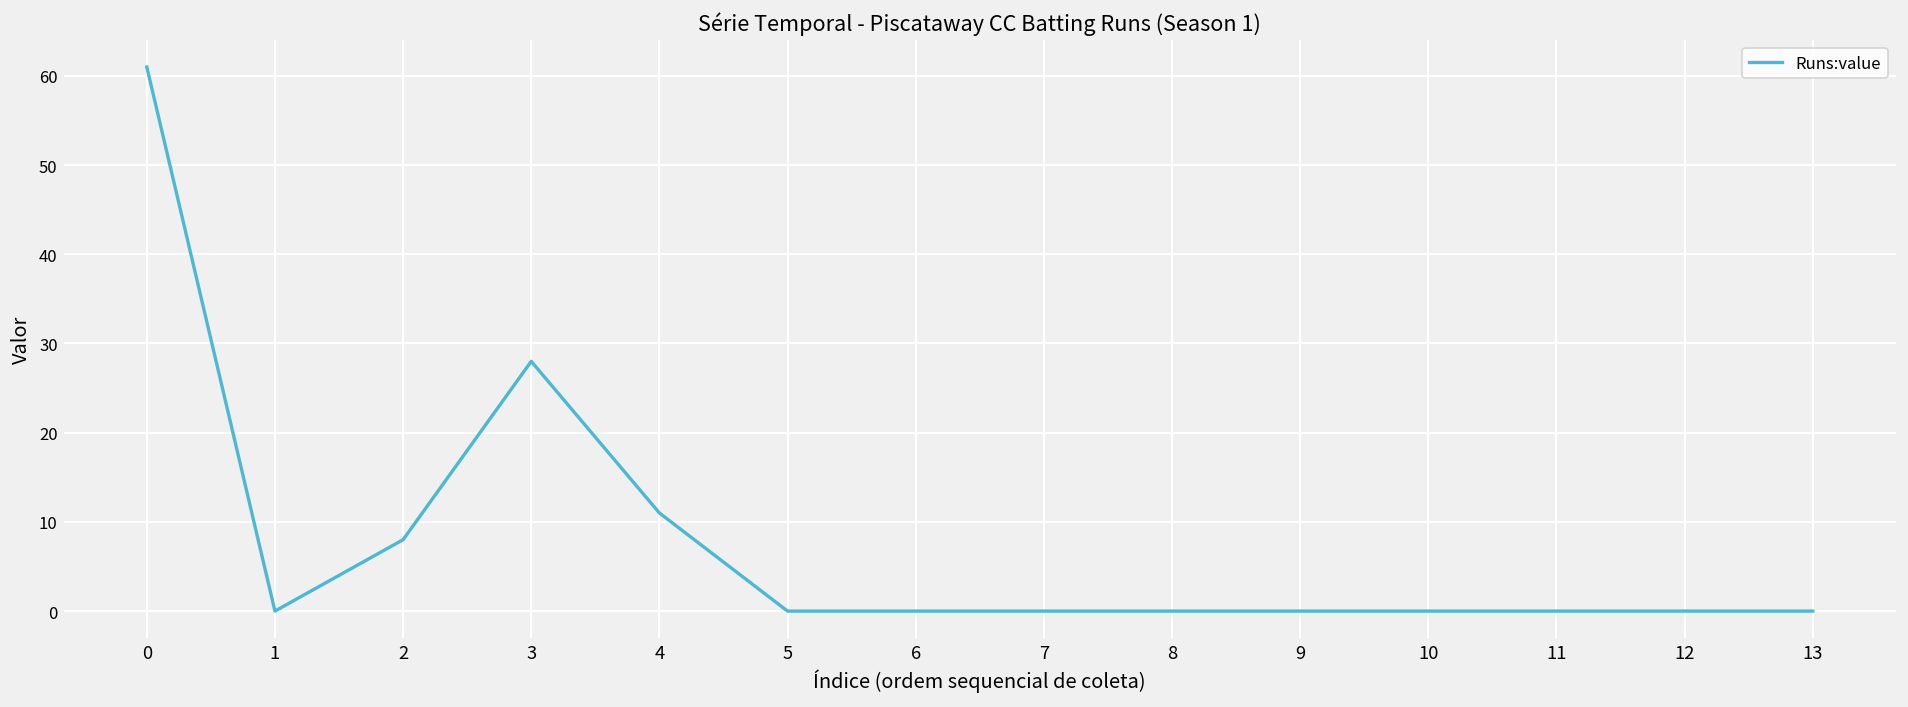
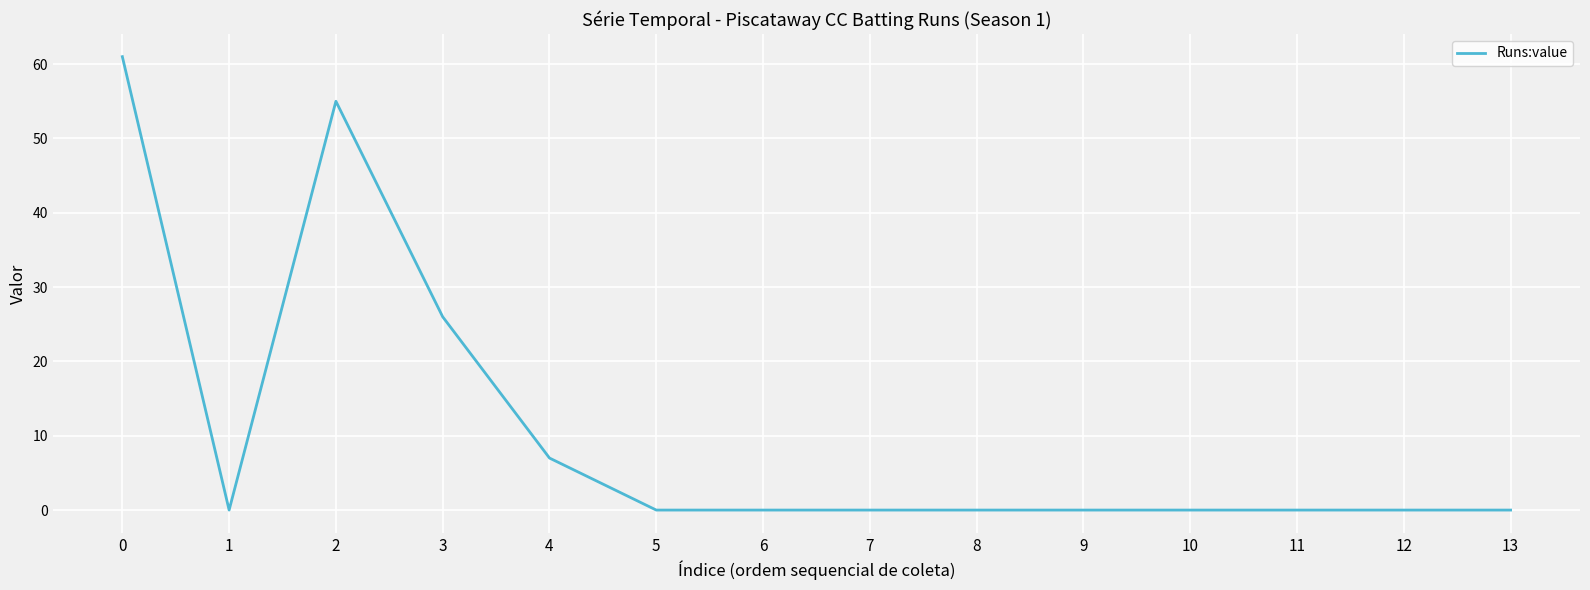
  {
    "0": 61,
    "1": 0,
-   "2": 8,
-   "3": 28,
-   "4": 11,
+   "2": 55,
+   "3": 26,
+   "4": 7,
    "5": 0,
    "6": 0,
    "7": 0,
    "8": 0,
    "9": 0,
    "10": 0,
    "11": 0,
    "12": 0,
    "13": 0
  }
